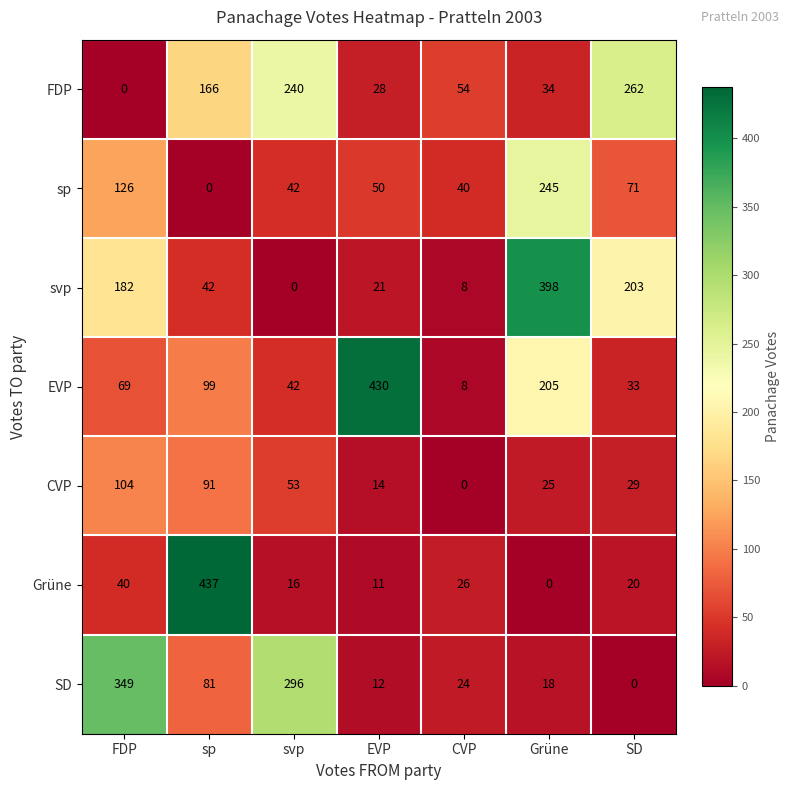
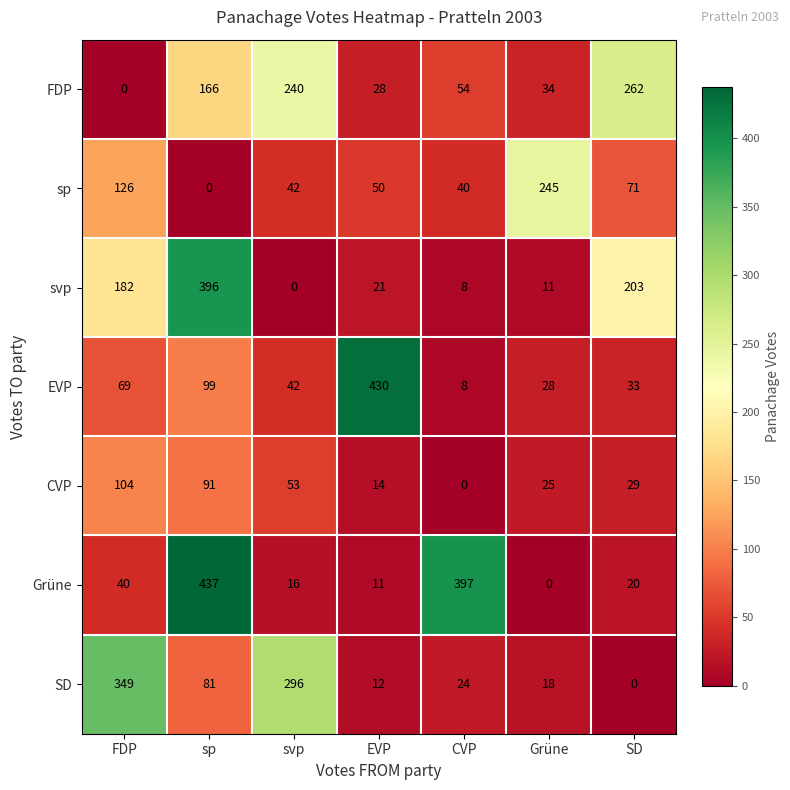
  {
    "FDP": {
      "FDP": 0,
      "sp": 166,
      "svp": 240,
      "EVP": 28,
      "CVP": 54,
      "Grüne": 34,
      "SD": 262
    },
    "sp": {
      "FDP": 126,
      "sp": 0,
      "svp": 42,
      "EVP": 50,
      "CVP": 40,
      "Grüne": 245,
      "SD": 71
    },
    "svp": {
      "FDP": 182,
-     "sp": 42,
+     "sp": 396,
      "svp": 0,
      "EVP": 21,
      "CVP": 8,
-     "Grüne": 398,
+     "Grüne": 11,
      "SD": 203
    },
    "EVP": {
      "FDP": 69,
      "sp": 99,
      "svp": 42,
      "EVP": 430,
      "CVP": 8,
-     "Grüne": 205,
+     "Grüne": 28,
      "SD": 33
    },
    "CVP": {
      "FDP": 104,
      "sp": 91,
      "svp": 53,
      "EVP": 14,
      "CVP": 0,
      "Grüne": 25,
      "SD": 29
    },
    "Grüne": {
      "FDP": 40,
      "sp": 437,
      "svp": 16,
      "EVP": 11,
-     "CVP": 26,
+     "CVP": 397,
      "Grüne": 0,
      "SD": 20
    },
    "SD": {
      "FDP": 349,
      "sp": 81,
      "svp": 296,
      "EVP": 12,
      "CVP": 24,
      "Grüne": 18,
      "SD": 0
    }
  }
